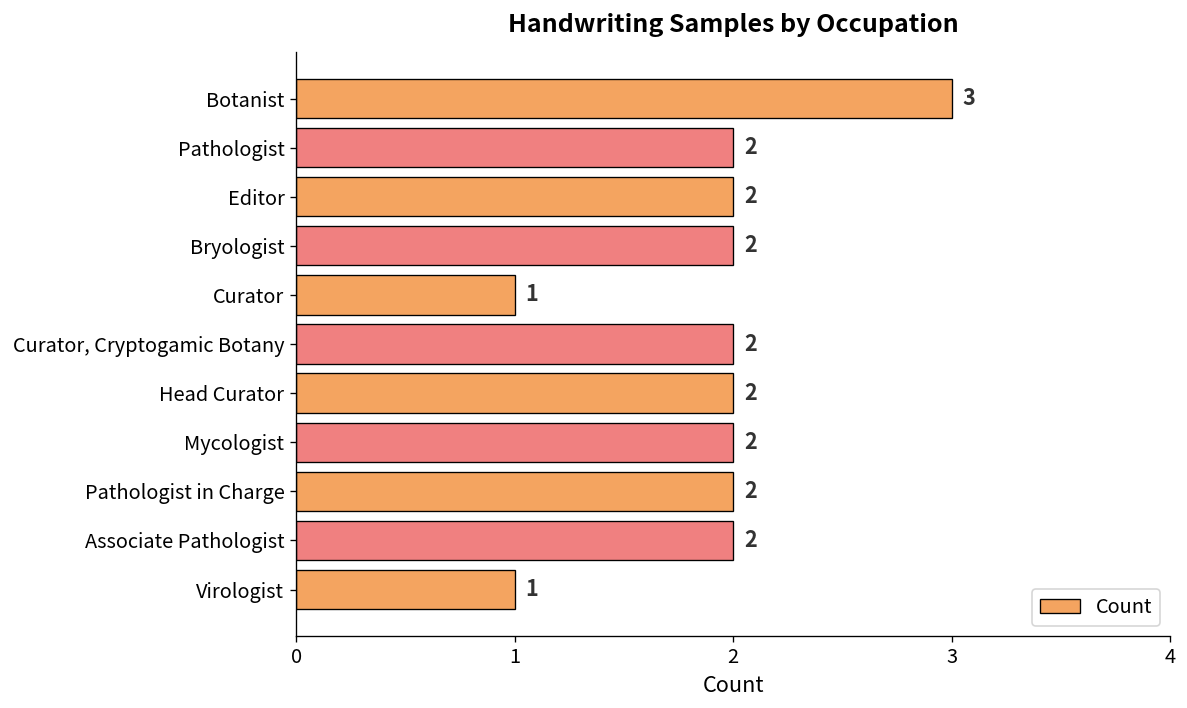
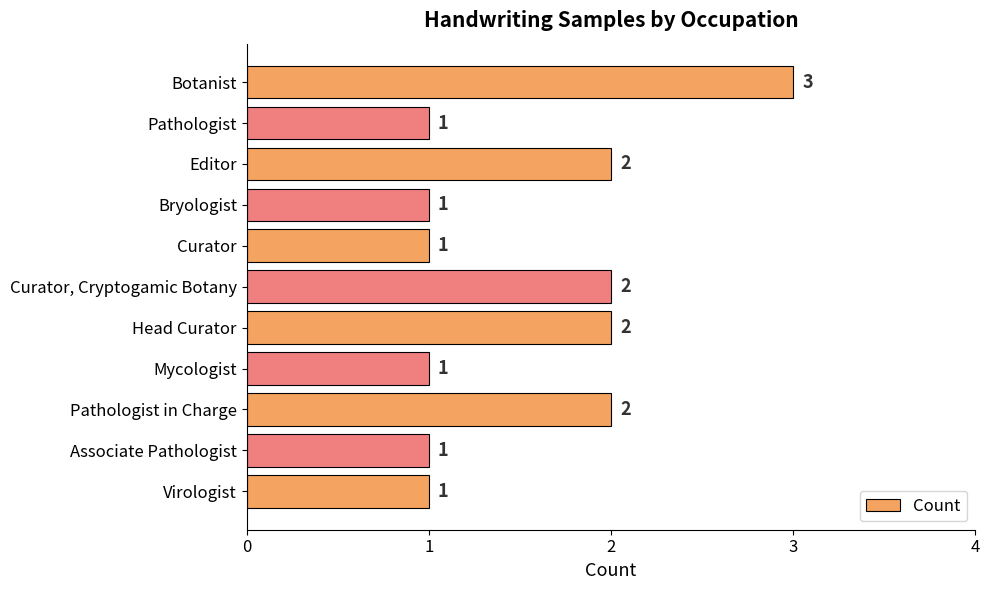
  {
    "Botanist": 3,
-   "Pathologist": 2,
+   "Pathologist": 1,
    "Editor": 2,
-   "Bryologist": 2,
+   "Bryologist": 1,
    "Curator": 1,
    "Curator, Cryptogamic Botany": 2,
    "Head Curator": 2,
-   "Mycologist": 2,
+   "Mycologist": 1,
    "Pathologist in Charge": 2,
-   "Associate Pathologist": 2,
+   "Associate Pathologist": 1,
    "Virologist": 1
  }
